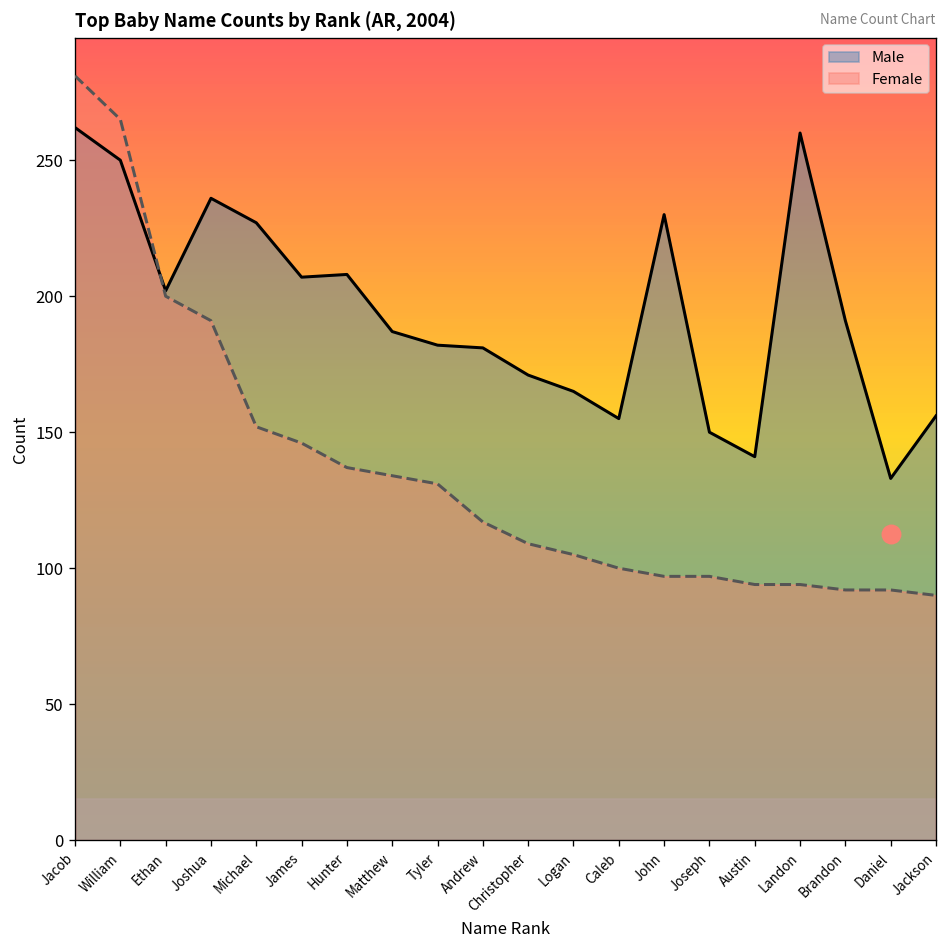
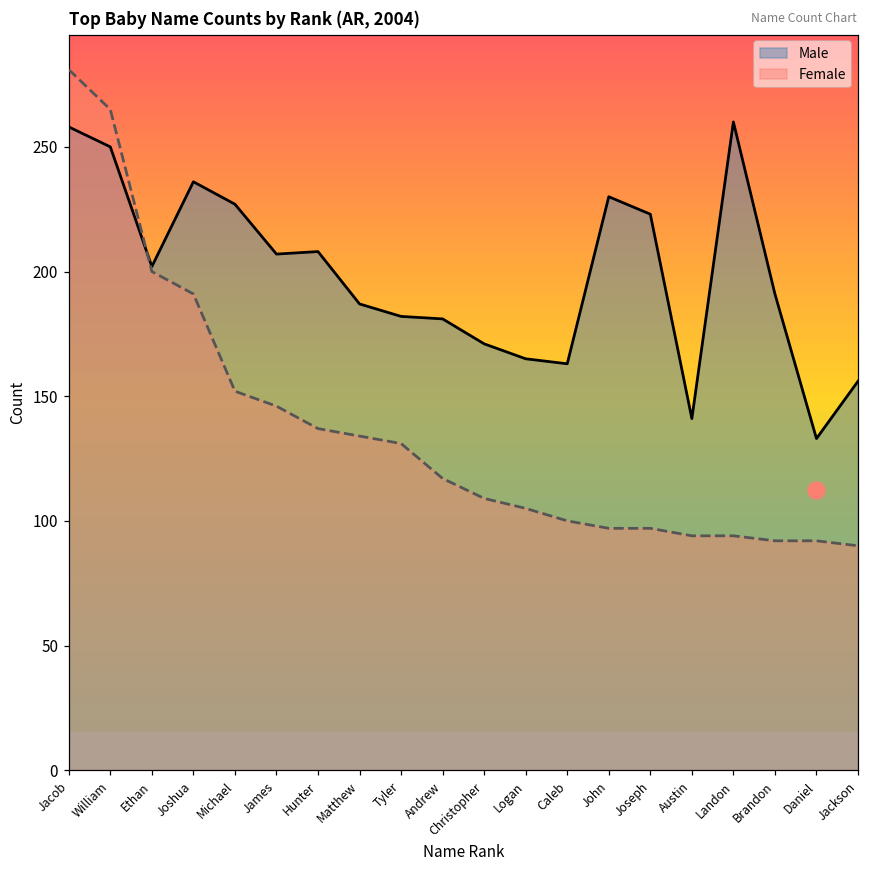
  {
    "Male": {
-     "Jacob": 262,
+     "Jacob": 258,
      "William": 250,
      "Ethan": 202,
      "Joshua": 236,
      "Michael": 227,
      "James": 207,
      "Hunter": 208,
      "Matthew": 187,
      "Tyler": 182,
      "Andrew": 181,
      "Christopher": 171,
      "Logan": 165,
-     "Caleb": 155,
+     "Caleb": 163,
      "John": 230,
-     "Joseph": 150,
+     "Joseph": 223,
      "Austin": 141,
      "Landon": 260,
      "Brandon": 191,
      "Daniel": 133,
      "Jackson": 156
    }
  }
